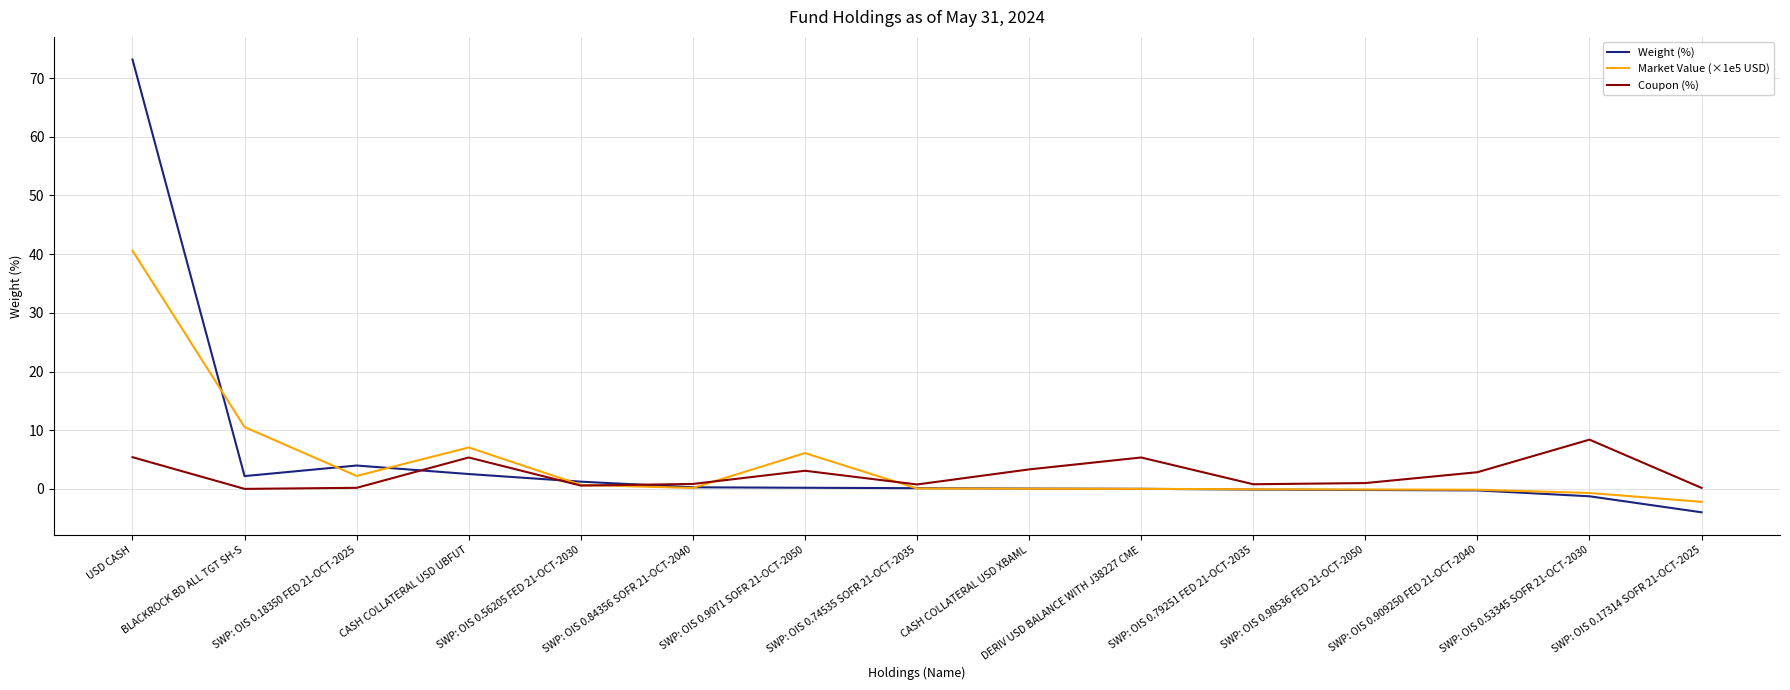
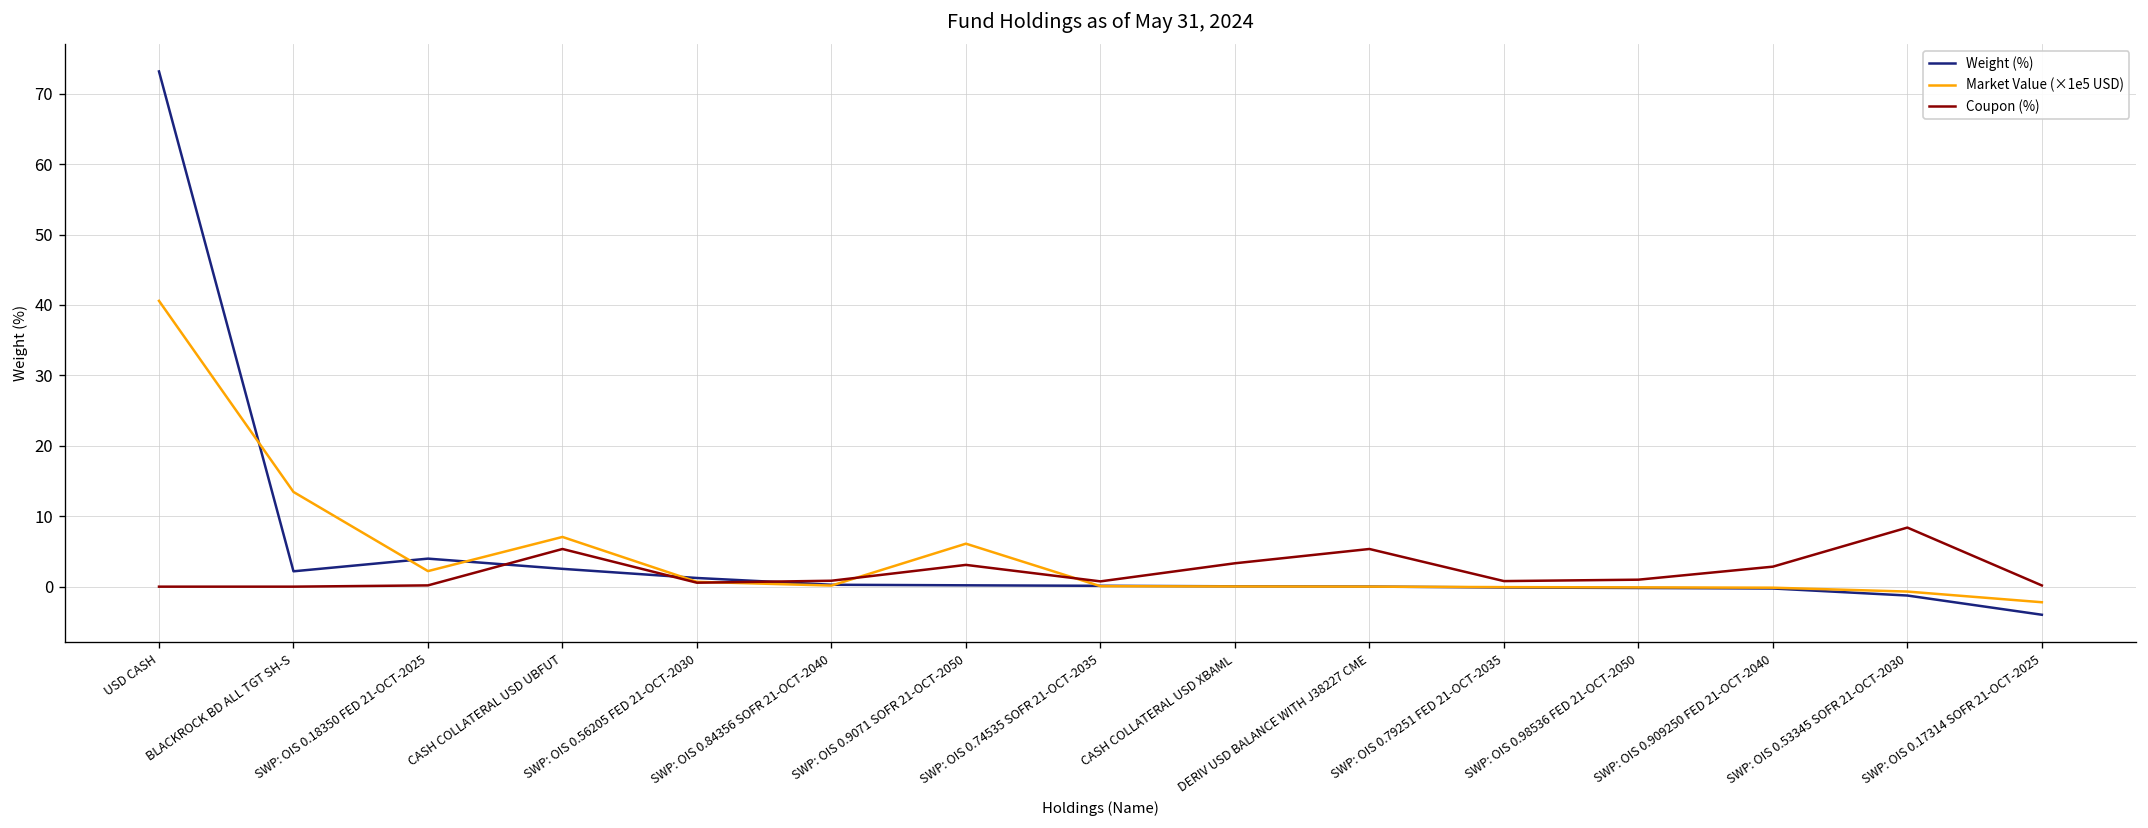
  {
    "Weight (%)": {
      "USD CASH": 73,
      "BLACKROCK BD ALL TGT SH-S": 2,
      "SWP: OIS 0.18350 FED 21-OCT-2025": 4,
      "CASH COLLATERAL USD UBFUT": 3,
      "SWP: OIS 0.56205 FED 21-OCT-2030": 1,
      "SWP: OIS 0.9071 SOFR 21-OCT-2050": 0,
      "SWP: OIS 0.53345 SOFR 21-OCT-2030": -1,
      "SWP: OIS 0.17314 SOFR 21-OCT-2025": -4
    },
    "Market Value (×1e5 USD)": {
      "USD CASH": 41,
-     "BLACKROCK BD ALL TGT SH-S": 11,
+     "BLACKROCK BD ALL TGT SH-S": 13,
      "SWP: OIS 0.18350 FED 21-OCT-2025": 2,
      "CASH COLLATERAL USD UBFUT": 7,
      "SWP: OIS 0.9071 SOFR 21-OCT-2050": 6,
      "SWP: OIS 0.53345 SOFR 21-OCT-2030": -1,
      "SWP: OIS 0.17314 SOFR 21-OCT-2025": -2
    },
    "Coupon (%)": {
-     "USD CASH": 5,
+     "USD CASH": 0,
      "BLACKROCK BD ALL TGT SH-S": 0,
      "SWP: OIS 0.18350 FED 21-OCT-2025": 0,
      "CASH COLLATERAL USD UBFUT": 5,
      "SWP: OIS 0.84356 SOFR 21-OCT-2040": 1,
      "SWP: OIS 0.9071 SOFR 21-OCT-2050": 3,
      "SWP: OIS 0.74535 SOFR 21-OCT-2035": 1,
      "CASH COLLATERAL USD XBAML": 3,
      "DERIV USD BALANCE WITH J38227 CME": 5,
      "SWP: OIS 0.79251 FED 21-OCT-2035": 1,
      "SWP: OIS 0.98536 FED 21-OCT-2050": 1,
      "SWP: OIS 0.909250 FED 21-OCT-2040": 3,
      "SWP: OIS 0.53345 SOFR 21-OCT-2030": 8,
      "SWP: OIS 0.17314 SOFR 21-OCT-2025": 0
    }
  }
